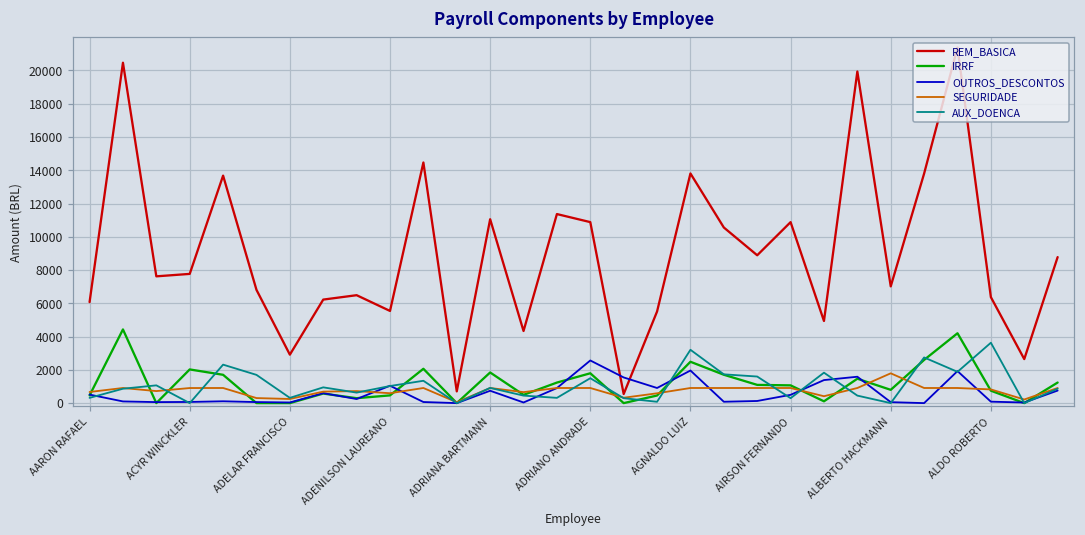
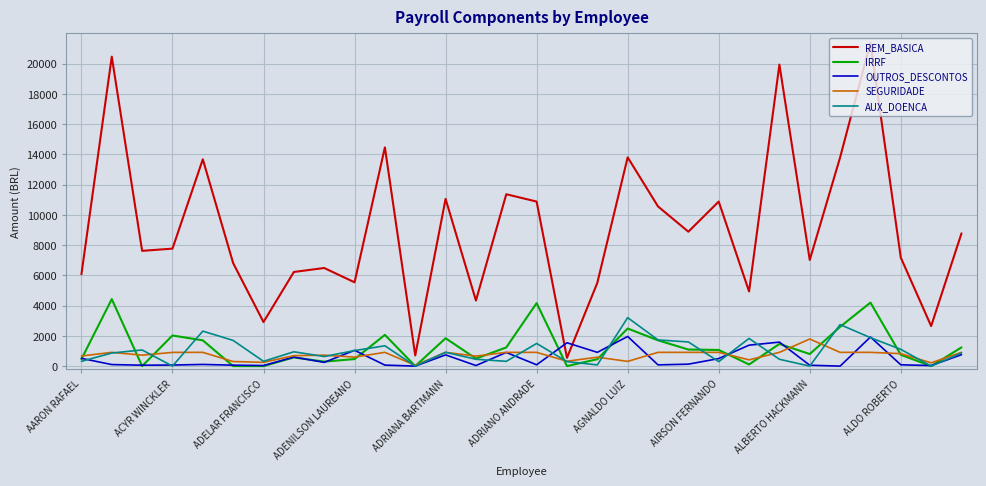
  {
    "REM_BASICA": {
      "AARON RAFAEL": 6100,
      "ACYR WINCKLER": 7800,
      "ADELAR FRANCISCO": 2900,
      "ADENILSON LAUREANO": 5500,
      "ADRIANA BARTMANN": 11100,
      "ADRIANO ANDRADE": 10900,
      "AGNALDO LUIZ": 13800,
      "AIRSON FERNANDO": 10900,
      "ALBERTO HACKMANN": 7000,
-     "ALDO ROBERTO": 6400
+     "ALDO ROBERTO": 7200
    },
    "IRRF": {
      "ACYR WINCKLER": 2000,
      "ADRIANA BARTMANN": 1800,
-     "ADRIANO ANDRADE": 1800,
+     "ADRIANO ANDRADE": 4200,
      "AGNALDO LUIZ": 2500,
      "ALBERTO HACKMANN": 800
    },
    "OUTROS_DESCONTOS": {
-     "ADRIANO ANDRADE": 2600,
+     "ADRIANO ANDRADE": 100,
      "AGNALDO LUIZ": 2000,
      "AIRSON FERNANDO": 500,
      "ALDO ROBERTO": 100
    },
    "SEGURIDADE": {
      "ACYR WINCKLER": 900,
      "ADRIANO ANDRADE": 900,
-     "AGNALDO LUIZ": 900,
+     "AGNALDO LUIZ": 300,
      "ALBERTO HACKMANN": 1800
    },
    "AUX_DOENCA": {
      "ADRIANO ANDRADE": 1500,
      "AGNALDO LUIZ": 3200,
      "AIRSON FERNANDO": 300,
-     "ALDO ROBERTO": 3600
+     "ALDO ROBERTO": 1100
    }
  }
